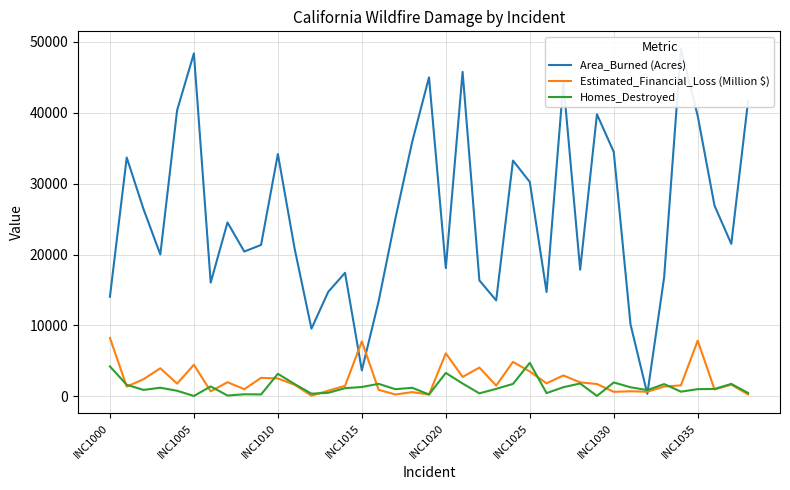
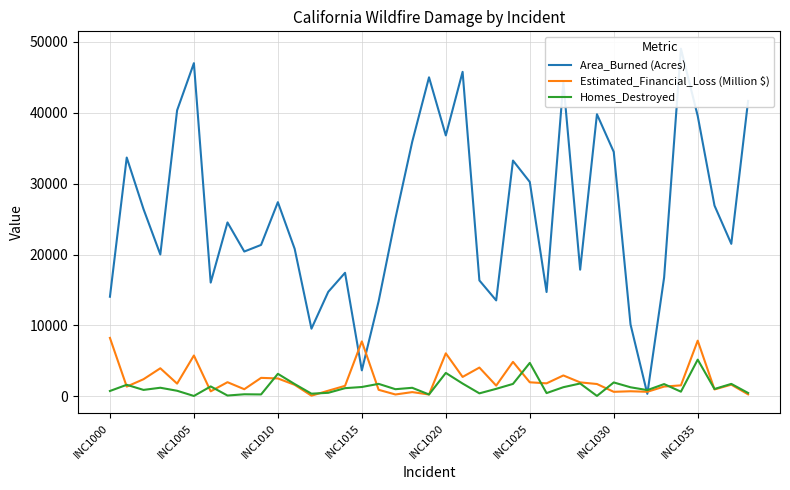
  {
    "Area_Burned (Acres)": {
      "INC1000": 14000,
-     "INC1005": 48000,
-     "INC1010": 34000,
+     "INC1005": 47000,
+     "INC1010": 27000,
      "INC1015": 4000,
-     "INC1020": 18000,
+     "INC1020": 37000,
      "INC1025": 30000,
      "INC1030": 34000,
      "INC1035": 40000
    },
    "Estimated_Financial_Loss (Million $)": {
      "INC1000": 8000,
-     "INC1005": 4000,
+     "INC1005": 6000,
      "INC1010": 3000,
      "INC1015": 8000,
      "INC1020": 6000,
-     "INC1025": 4000,
+     "INC1025": 2000,
      "INC1030": 1000,
      "INC1035": 8000
    },
    "Homes_Destroyed": {
-     "INC1000": 4000,
+     "INC1000": 1000,
      "INC1005": 0,
      "INC1010": 3000,
      "INC1015": 1000,
      "INC1020": 3000,
      "INC1025": 5000,
      "INC1030": 2000,
-     "INC1035": 1000
+     "INC1035": 5000
    }
  }
